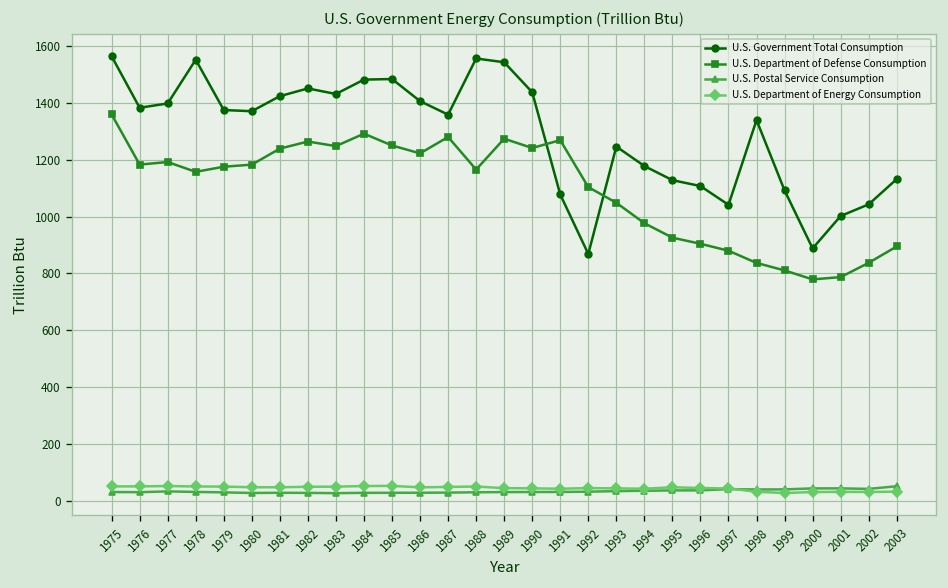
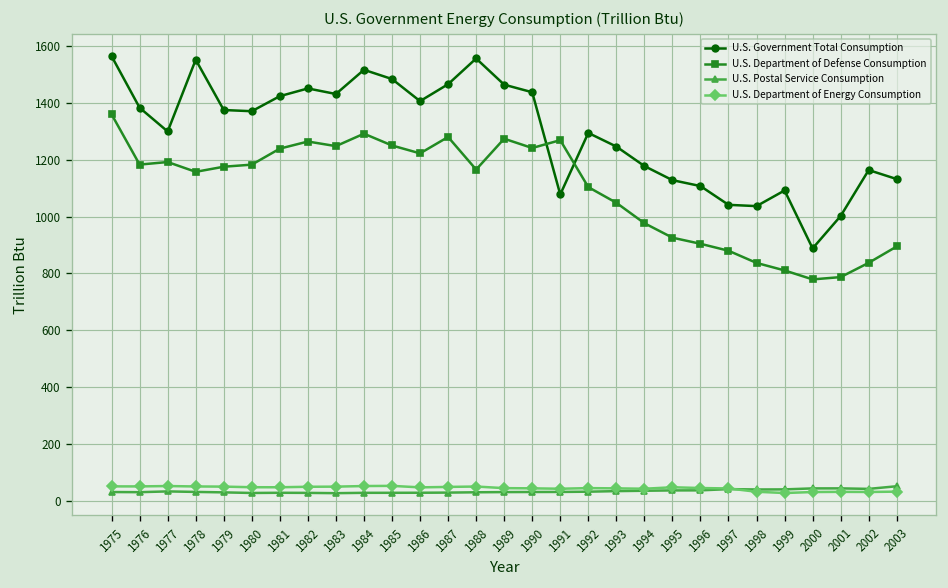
  {
    "U.S. Government Total Consumption": {
      "1975": 1570,
      "1976": 1380,
-     "1977": 1400,
+     "1977": 1300,
      "1978": 1550,
      "1979": 1380,
      "1980": 1370,
      "1981": 1420,
      "1982": 1450,
      "1983": 1430,
-     "1984": 1480,
+     "1984": 1520,
      "1985": 1480,
      "1986": 1410,
-     "1987": 1360,
+     "1987": 1470,
      "1988": 1560,
-     "1989": 1540,
+     "1989": 1460,
      "1990": 1440,
      "1991": 1080,
-     "1992": 870,
+     "1992": 1290,
      "1993": 1250,
      "1994": 1180,
      "1995": 1130,
      "1996": 1110,
      "1997": 1040,
-     "1998": 1340,
+     "1998": 1040,
      "1999": 1090,
      "2000": 890,
      "2001": 1000,
-     "2002": 1040,
+     "2002": 1160,
      "2003": 1130
    }
  }
